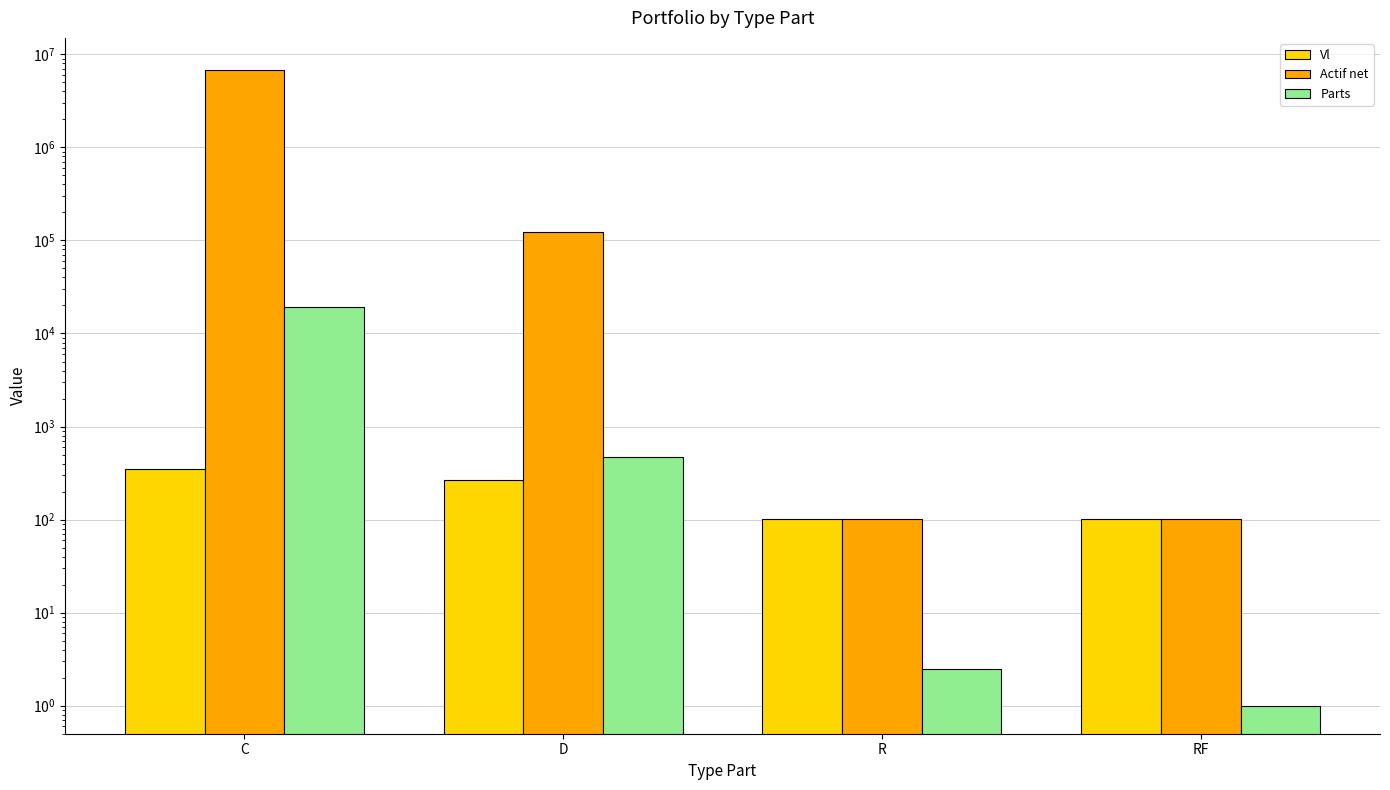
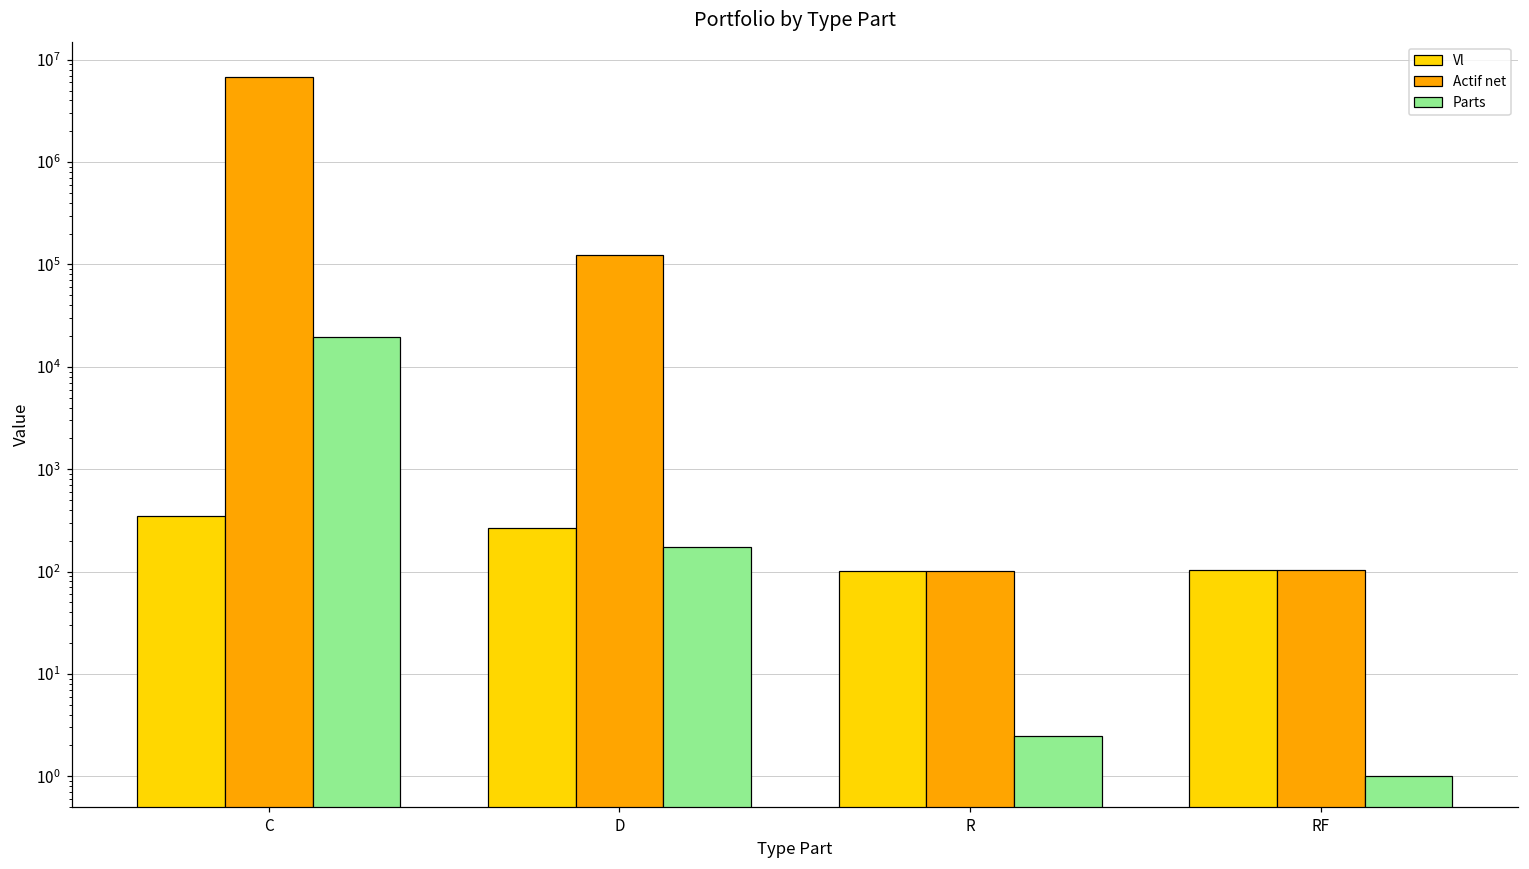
  {
    "Parts": {
      "C": 19000,
-     "D": 500,
+     "D": 180,
      "R": 2.5,
      "RF": 1
    }
  }
